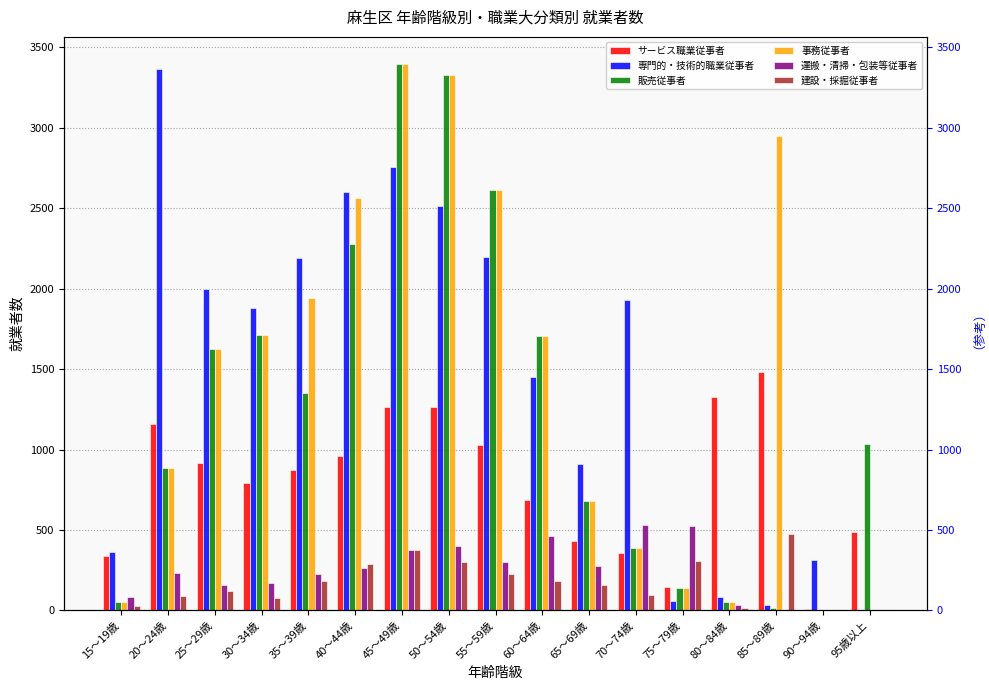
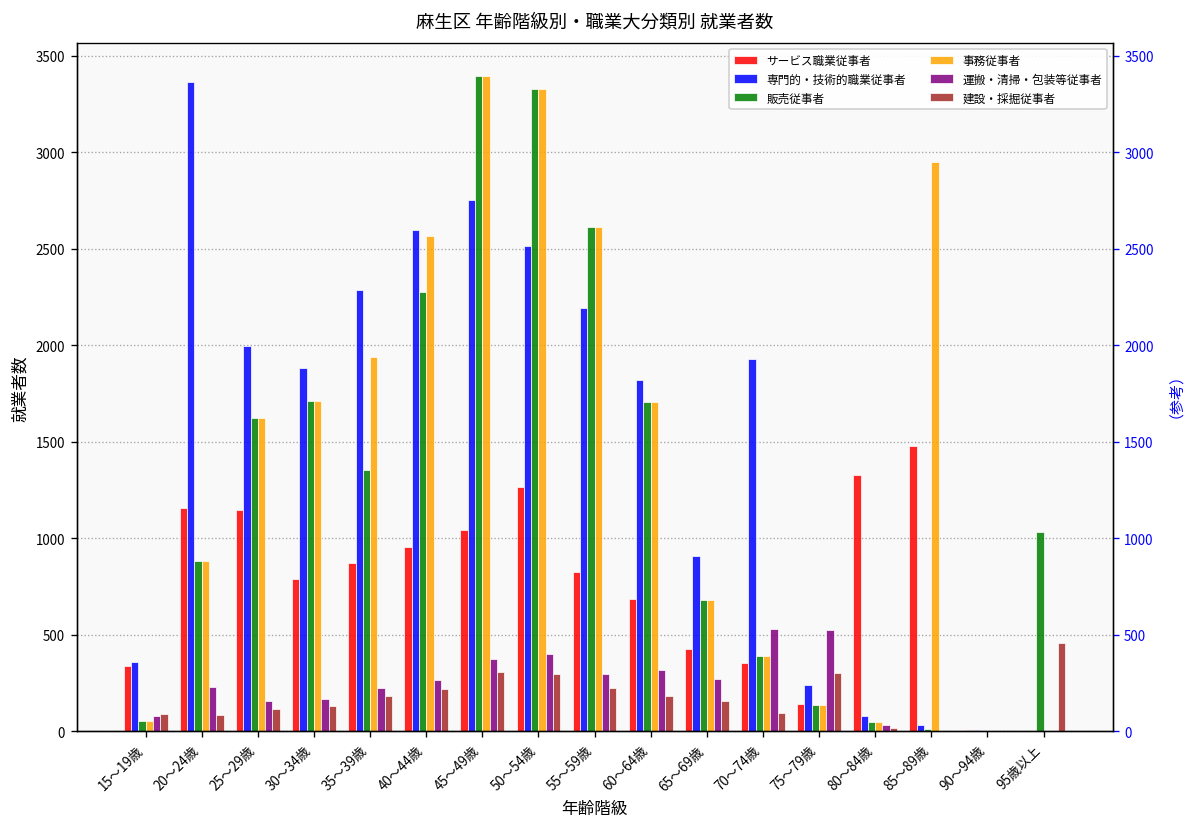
  {
    "サービス職業従事者": {
      "15～19歳": 340,
      "20～24歳": 1160,
-     "25～29歳": 910,
+     "25～29歳": 1150,
      "30～34歳": 790,
      "35～39歳": 870,
      "40～44歳": 960,
-     "45～49歳": 1260,
+     "45～49歳": 1040,
      "50～54歳": 1270,
-     "55～59歳": 1030,
+     "55～59歳": 820,
      "60～64歳": 690,
      "65～69歳": 430,
      "70～74歳": 360,
      "75～79歳": 140,
      "80～84歳": 1330,
      "85～89歳": 1480,
-     "95歳以上": 490
+     "95歳以上": 0
    },
    "専門的・技術的職業従事者": {
      "15～19歳": 360,
      "20～24歳": 3370,
      "25～29歳": 2000,
      "30～34歳": 1880,
-     "35～39歳": 2190,
+     "35～39歳": 2290,
      "40～44歳": 2600,
      "45～49歳": 2750,
      "50～54歳": 2520,
      "55～59歳": 2200,
-     "60～64歳": 1450,
+     "60～64歳": 1820,
      "65～69歳": 910,
      "70～74歳": 1930,
-     "75～79歳": 60,
+     "75～79歳": 240,
      "80～84歳": 80,
      "85～89歳": 30,
-     "90～94歳": 310,
+     "90～94歳": 10,
      "95歳以上": 0
    },
    "販売従事者": {
      "15～19歳": 50,
      "20～24歳": 890,
      "25～29歳": 1630,
      "30～34歳": 1710,
      "35～39歳": 1350,
      "40～44歳": 2280,
      "45～49歳": 3400,
      "50～54歳": 3330,
      "55～59歳": 2610,
      "60～64歳": 1710,
      "65～69歳": 680,
      "70～74歳": 390,
      "75～79歳": 140,
      "80～84歳": 50,
      "95歳以上": 1030
    },
    "事務従事者": {
      "15～19歳": 50,
      "20～24歳": 890,
      "25～29歳": 1630,
      "30～34歳": 1710,
      "35～39歳": 1940,
      "40～44歳": 2570,
      "45～49歳": 3400,
      "50～54歳": 3330,
      "55～59歳": 2610,
      "60～64歳": 1710,
      "65～69歳": 680,
      "70～74歳": 390,
      "75～79歳": 140,
      "80～84歳": 50,
      "85～89歳": 2950,
      "95歳以上": 0
    },
    "運搬・清掃・包装等従事者": {
      "15～19歳": 80,
      "20～24歳": 230,
      "25～29歳": 160,
      "30～34歳": 170,
      "35～39歳": 220,
      "40～44歳": 260,
      "45～49歳": 370,
      "50～54歳": 400,
      "55～59歳": 300,
-     "60～64歳": 460,
+     "60～64歳": 320,
      "65～69歳": 270,
      "70～74歳": 530,
      "75～79歳": 520,
      "80～84歳": 30,
      "95歳以上": 0
    },
    "建設・採掘従事者": {
-     "15～19歳": 30,
+     "15～19歳": 90,
      "20～24歳": 90,
      "25～29歳": 120,
-     "30～34歳": 80,
+     "30～34歳": 130,
      "35～39歳": 190,
-     "40～44歳": 290,
-     "45～49歳": 380,
+     "40～44歳": 220,
+     "45～49歳": 310,
      "50～54歳": 300,
      "55～59歳": 230,
      "60～64歳": 180,
      "65～69歳": 160,
      "70～74歳": 100,
      "75～79歳": 300,
      "80～84歳": 20,
-     "85～89歳": 480,
+     "85～89歳": 0,
      "90～94歳": 0,
-     "95歳以上": 0
+     "95歳以上": 460
    }
  }
